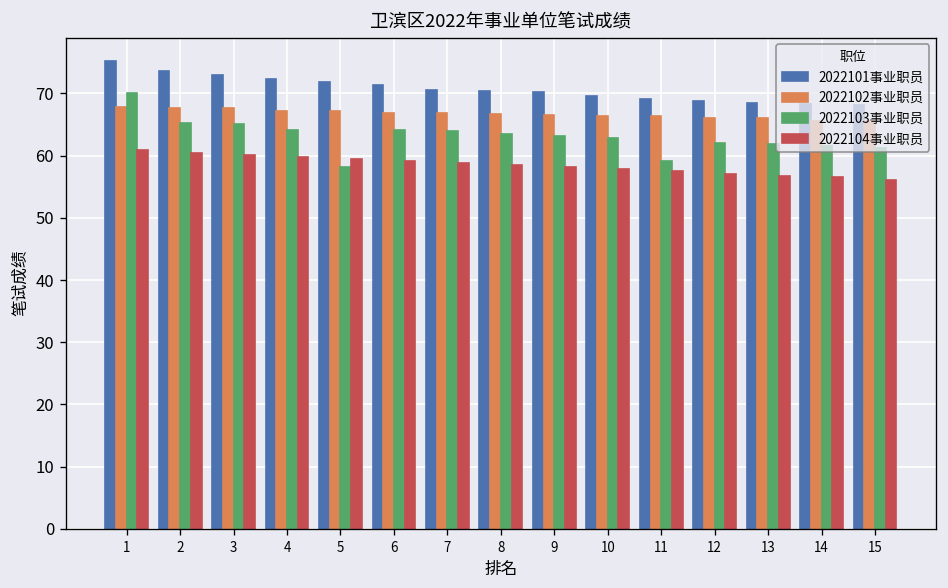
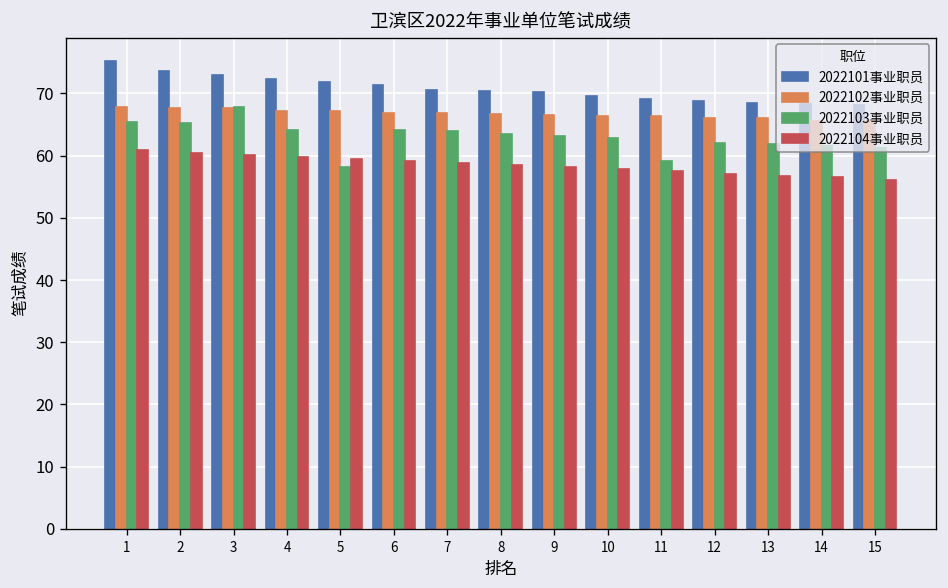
  {
    "2022101事业职员": {
      "1": 75,
      "2": 74,
      "3": 73,
      "4": 72,
      "5": 72,
      "6": 71,
      "7": 71,
      "8": 70,
      "9": 70,
      "10": 70,
      "11": 69,
      "12": 69,
      "13": 68
    },
    "2022103事业职员": {
-     "1": 70,
+     "1": 65,
      "2": 65,
-     "3": 65,
+     "3": 68,
      "4": 64,
      "5": 58,
      "6": 64,
      "7": 64,
      "8": 64,
      "9": 63,
      "10": 63,
      "11": 59,
      "12": 62,
      "13": 62,
      "14": 62,
      "15": 61
    }
  }
